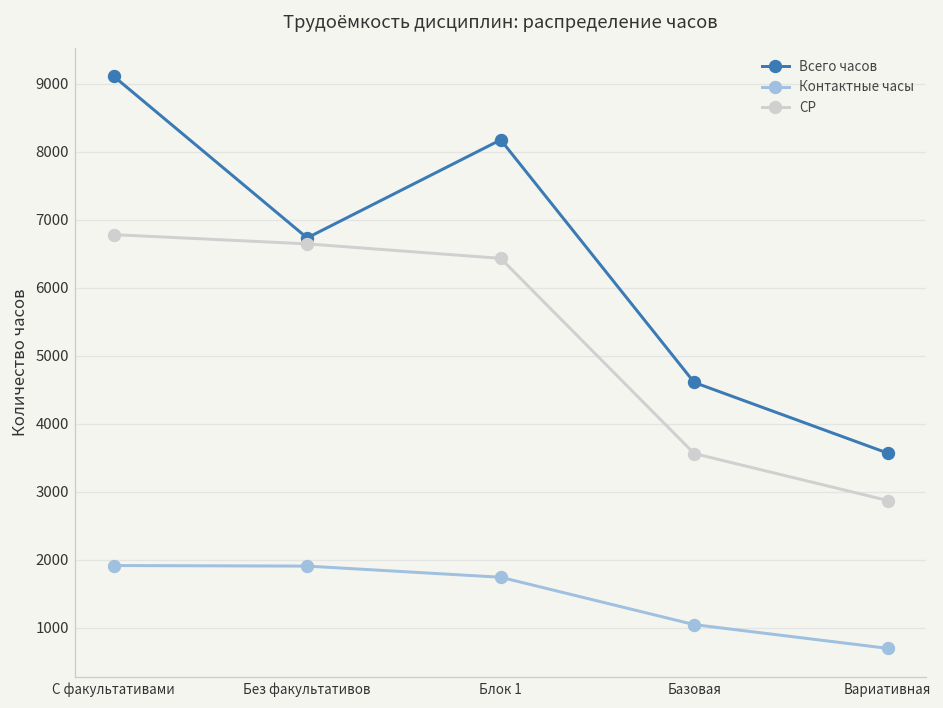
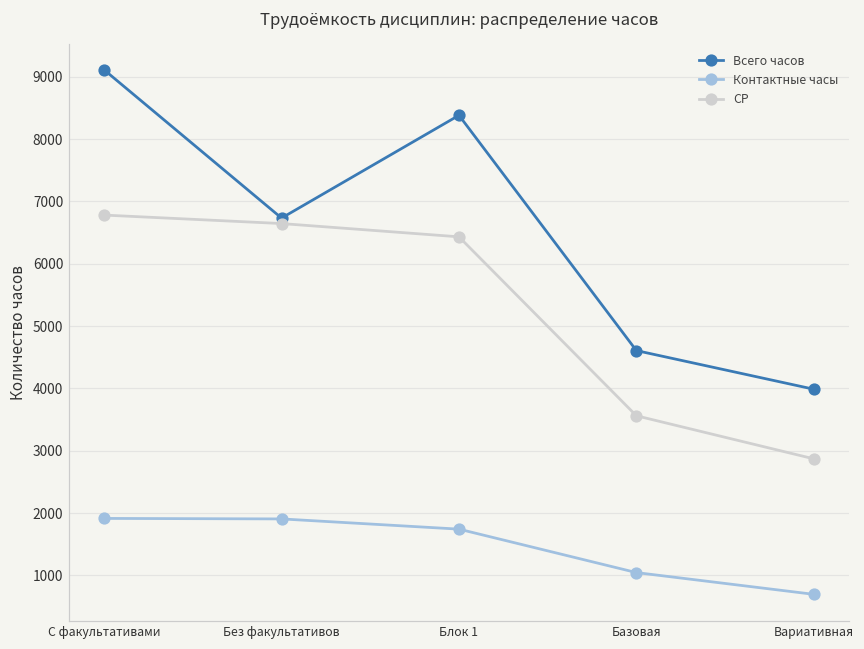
  {
    "Всего часов": {
      "С факультативами": 9100,
      "Без факультативов": 6700,
-     "Блок 1": 8200,
+     "Блок 1": 8400,
      "Базовая": 4600,
-     "Вариативная": 3600
+     "Вариативная": 4000
    }
  }
